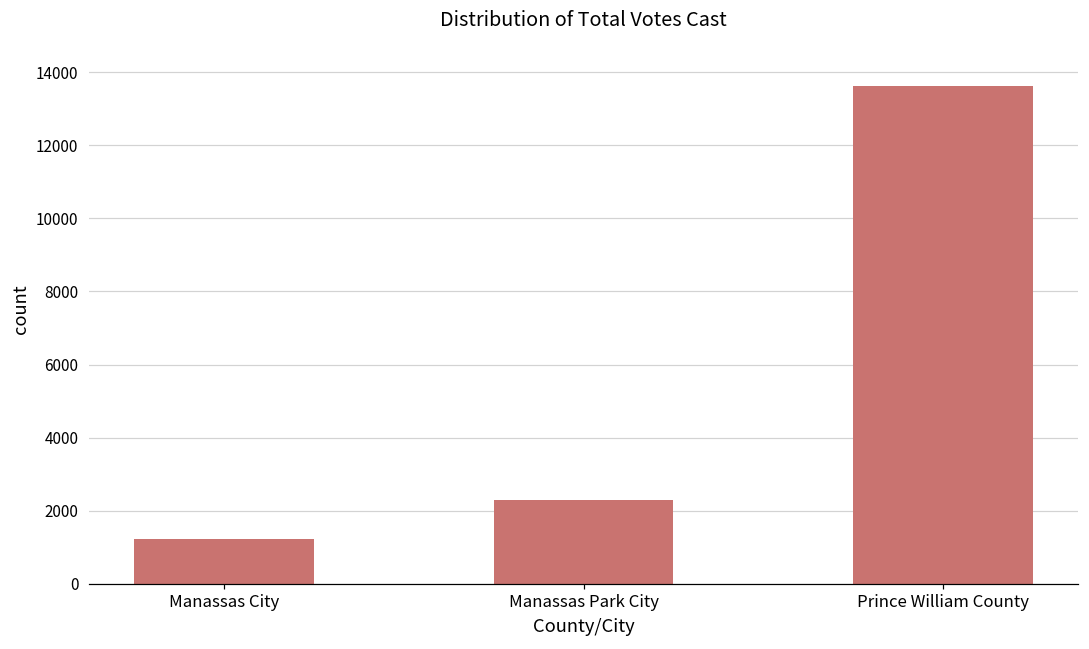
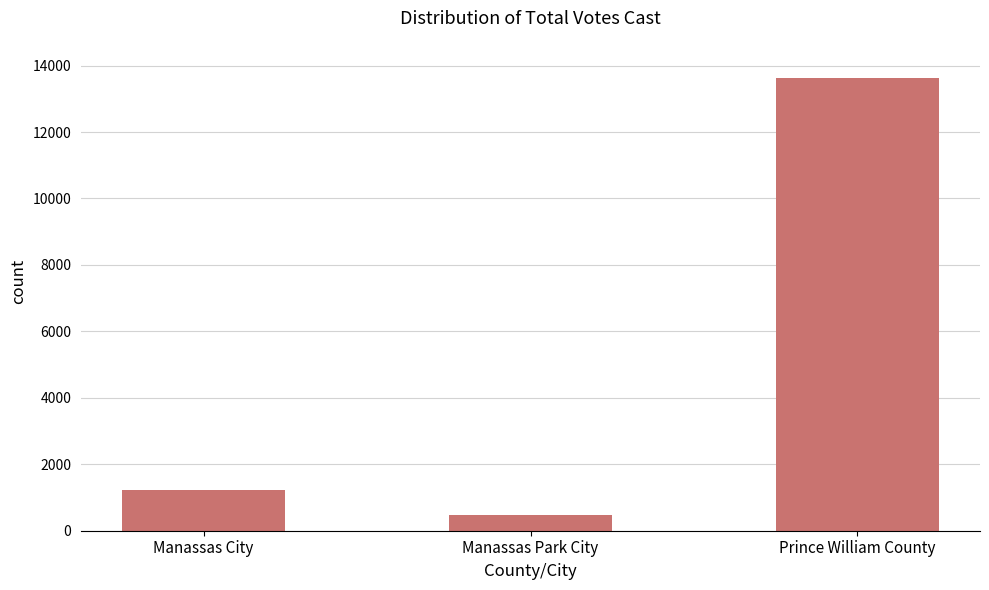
  {
    "Manassas City": 1200,
-   "Manassas Park City": 2300,
+   "Manassas Park City": 500,
    "Prince William County": 13600
  }
